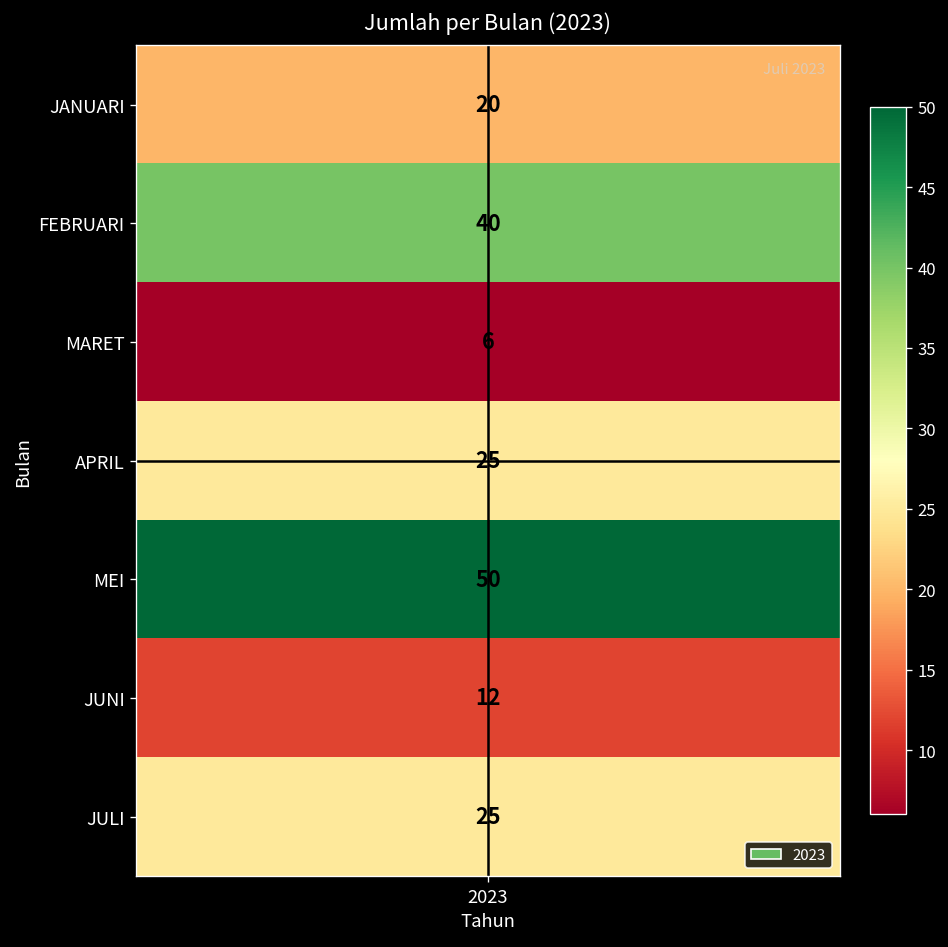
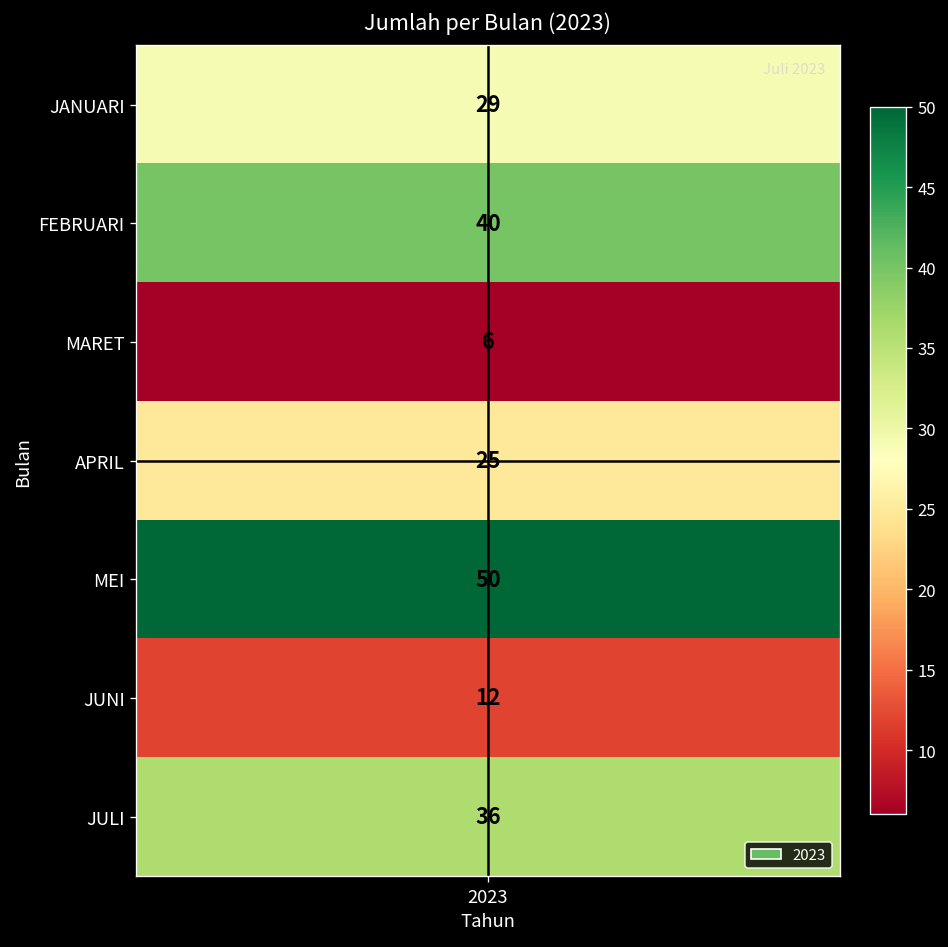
  {
    "JANUARI": {
-     "2023": 20
+     "2023": 29
    },
    "FEBRUARI": {
      "2023": 40
    },
    "MARET": {
      "2023": 6
    },
    "APRIL": {
      "2023": 25
    },
    "MEI": {
      "2023": 50
    },
    "JUNI": {
      "2023": 12
    },
    "JULI": {
-     "2023": 25
+     "2023": 36
    }
  }
